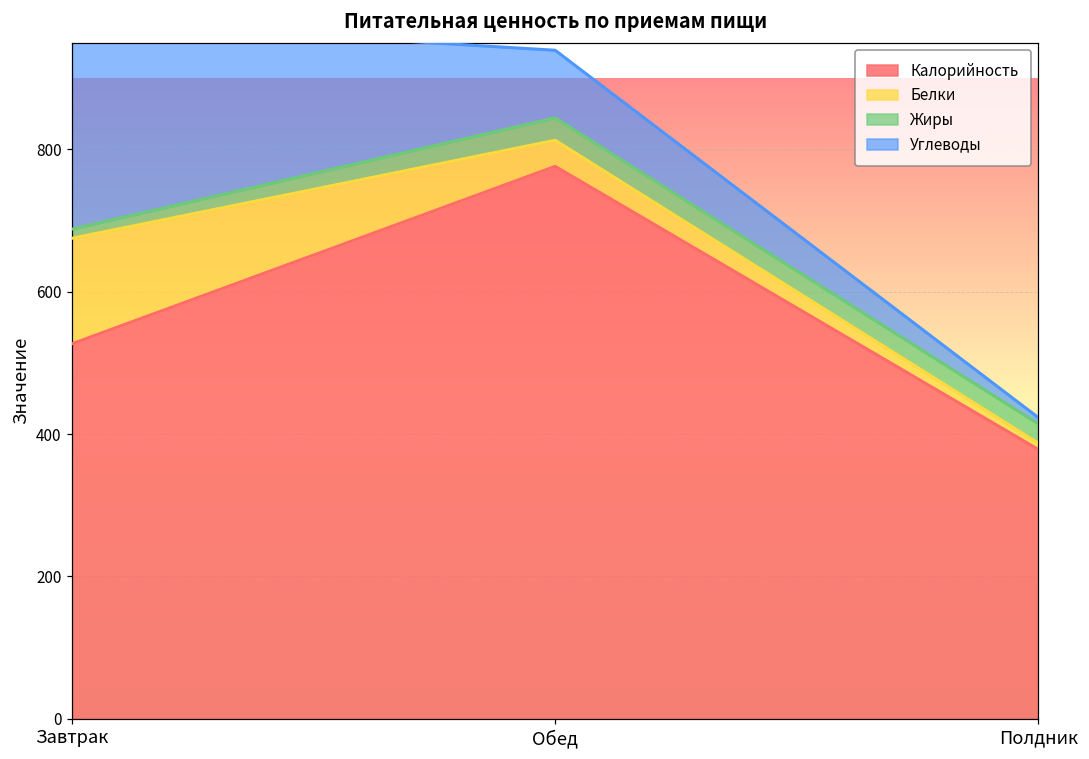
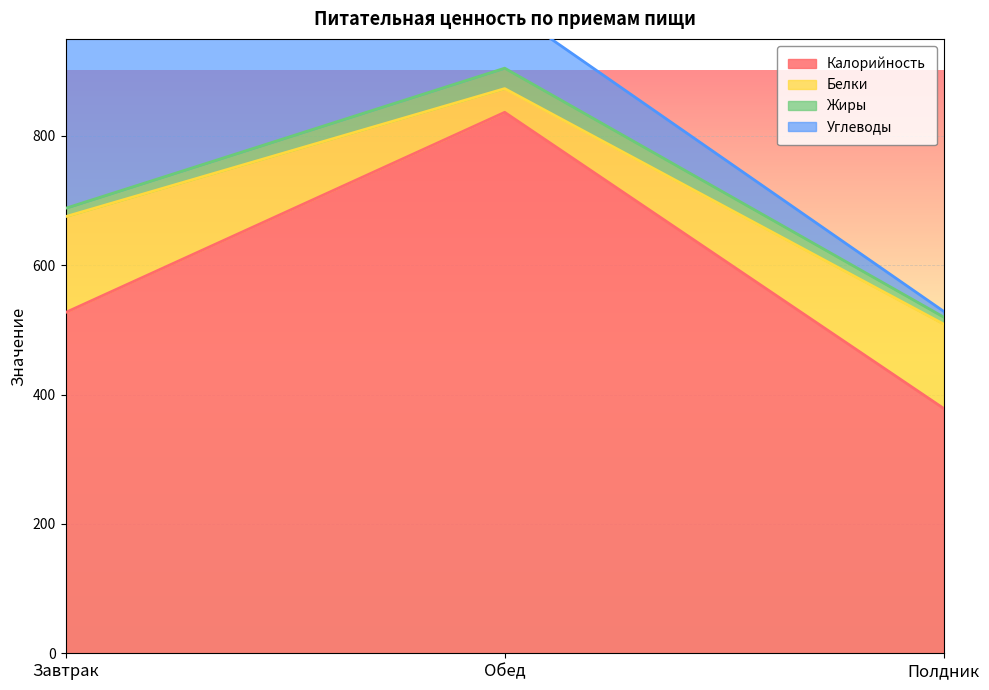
  {
    "Калорийность": {
      "Завтрак": 530,
-     "Обед": 780,
+     "Обед": 840,
      "Полдник": 380
    },
    "Белки": {
      "Завтрак": 150,
      "Обед": 40,
-     "Полдник": 10
+     "Полдник": 130
    },
    "Жиры": {
      "Завтрак": 10,
      "Обед": 30,
-     "Полдник": 30
+     "Полдник": 10
    },
    "Углеводы": {
      "Полдник": 10
    }
  }
